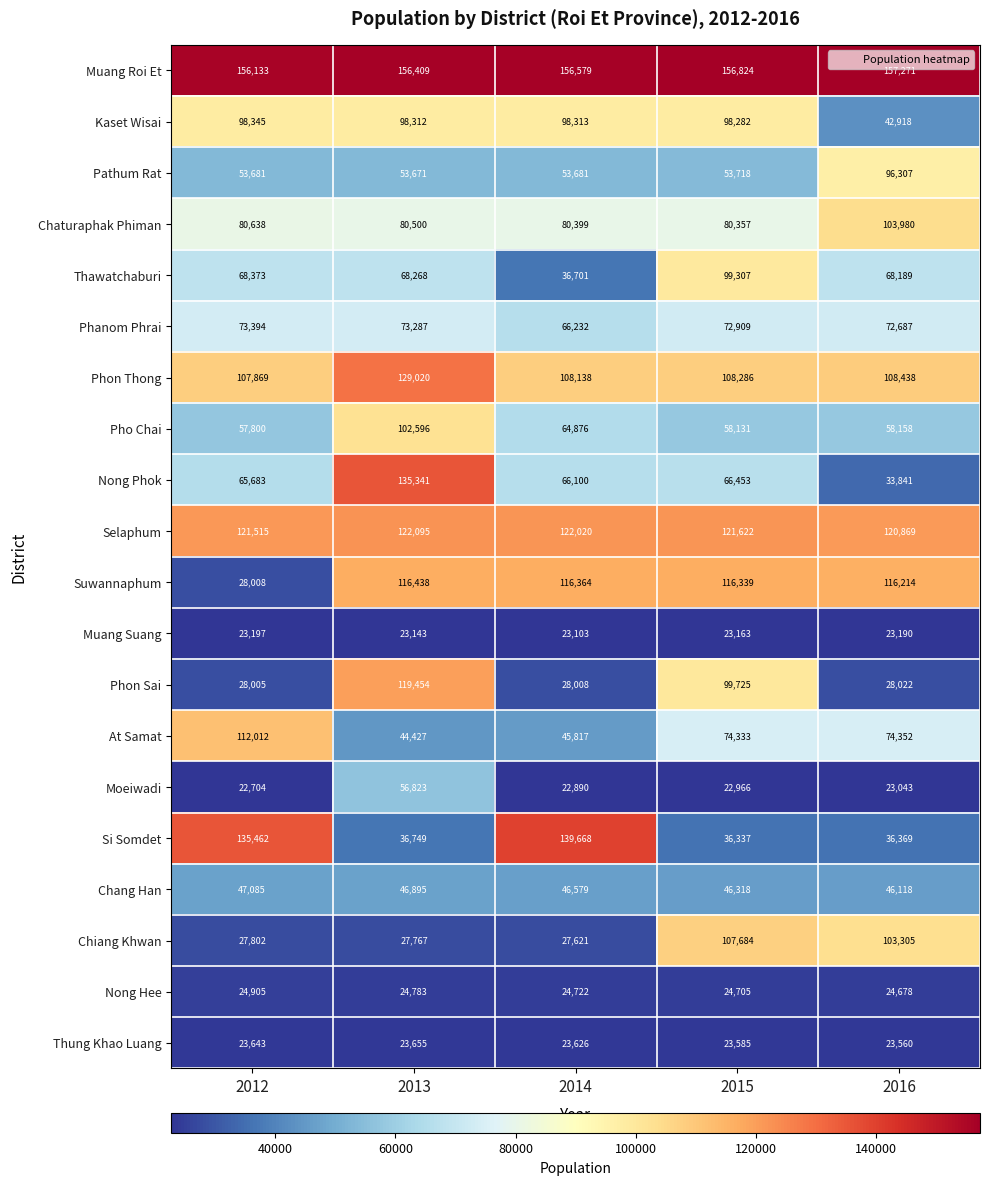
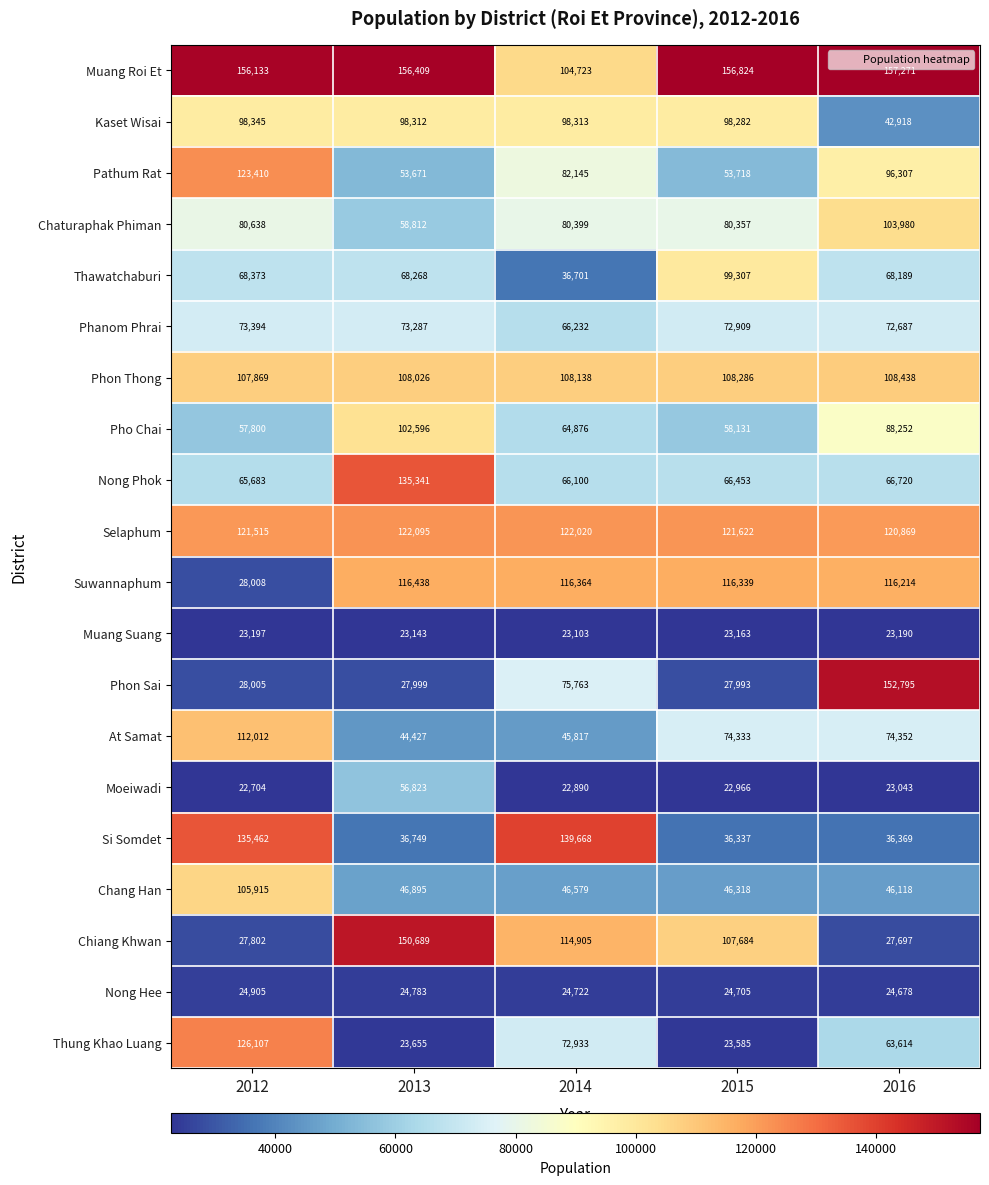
  {
    "Muang Roi Et": {
      "2012": "156,133",
      "2013": "156,409",
-     "2014": "156,579",
+     "2014": "104,723",
      "2015": "156,824"
    },
    "Kaset Wisai": {
      "2012": "98,345",
      "2013": "98,312",
      "2014": "98,313",
      "2015": "98,282",
      "2016": "42,918"
    },
    "Pathum Rat": {
-     "2012": "53,681",
+     "2012": "123,410",
      "2013": "53,671",
-     "2014": "53,681",
+     "2014": "82,145",
      "2015": "53,718",
      "2016": "96,307"
    },
    "Chaturaphak Phiman": {
      "2012": "80,638",
-     "2013": "80,500",
+     "2013": "58,812",
      "2014": "80,399",
      "2015": "80,357",
      "2016": "103,980"
    },
    "Thawatchaburi": {
      "2012": "68,373",
      "2013": "68,268",
      "2014": "36,701",
      "2015": "99,307",
      "2016": "68,189"
    },
    "Phanom Phrai": {
      "2012": "73,394",
      "2013": "73,287",
      "2014": "66,232",
      "2015": "72,909",
      "2016": "72,687"
    },
    "Phon Thong": {
      "2012": "107,869",
-     "2013": "129,020",
+     "2013": "108,026",
      "2014": "108,138",
      "2015": "108,286",
      "2016": "108,438"
    },
    "Pho Chai": {
      "2012": "57,800",
      "2013": "102,596",
      "2014": "64,876",
      "2015": "58,131",
-     "2016": "58,158"
+     "2016": "88,252"
    },
    "Nong Phok": {
      "2012": "65,683",
      "2013": "135,341",
      "2014": "66,100",
      "2015": "66,453",
-     "2016": "33,841"
+     "2016": "66,720"
    },
    "Selaphum": {
      "2012": "121,515",
      "2013": "122,095",
      "2014": "122,020",
      "2015": "121,622",
      "2016": "120,869"
    },
    "Suwannaphum": {
      "2012": "28,008",
      "2013": "116,438",
      "2014": "116,364",
      "2015": "116,339",
      "2016": "116,214"
    },
    "Muang Suang": {
      "2012": "23,197",
      "2013": "23,143",
      "2014": "23,103",
      "2015": "23,163",
      "2016": "23,190"
    },
    "Phon Sai": {
      "2012": "28,005",
-     "2013": "119,454",
-     "2014": "28,008",
-     "2015": "99,725",
-     "2016": "28,022"
+     "2013": "27,999",
+     "2014": "75,763",
+     "2015": "27,993",
+     "2016": "152,795"
    },
    "At Samat": {
      "2012": "112,012",
      "2013": "44,427",
      "2014": "45,817",
      "2015": "74,333",
      "2016": "74,352"
    },
    "Moeiwadi": {
      "2012": "22,704",
      "2013": "56,823",
      "2014": "22,890",
      "2015": "22,966",
      "2016": "23,043"
    },
    "Si Somdet": {
      "2012": "135,462",
      "2013": "36,749",
      "2014": "139,668",
      "2015": "36,337",
      "2016": "36,369"
    },
    "Chang Han": {
-     "2012": "47,085",
+     "2012": "105,915",
      "2013": "46,895",
      "2014": "46,579",
      "2015": "46,318",
      "2016": "46,118"
    },
    "Chiang Khwan": {
      "2012": "27,802",
-     "2013": "27,767",
-     "2014": "27,621",
+     "2013": "150,689",
+     "2014": "114,905",
      "2015": "107,684",
-     "2016": "103,305"
+     "2016": "27,697"
    },
    "Nong Hee": {
      "2012": "24,905",
      "2013": "24,783",
      "2014": "24,722",
      "2015": "24,705",
      "2016": "24,678"
    },
    "Thung Khao Luang": {
-     "2012": "23,643",
+     "2012": "126,107",
      "2013": "23,655",
-     "2014": "23,626",
+     "2014": "72,933",
      "2015": "23,585",
-     "2016": "23,560"
+     "2016": "63,614"
    }
  }
